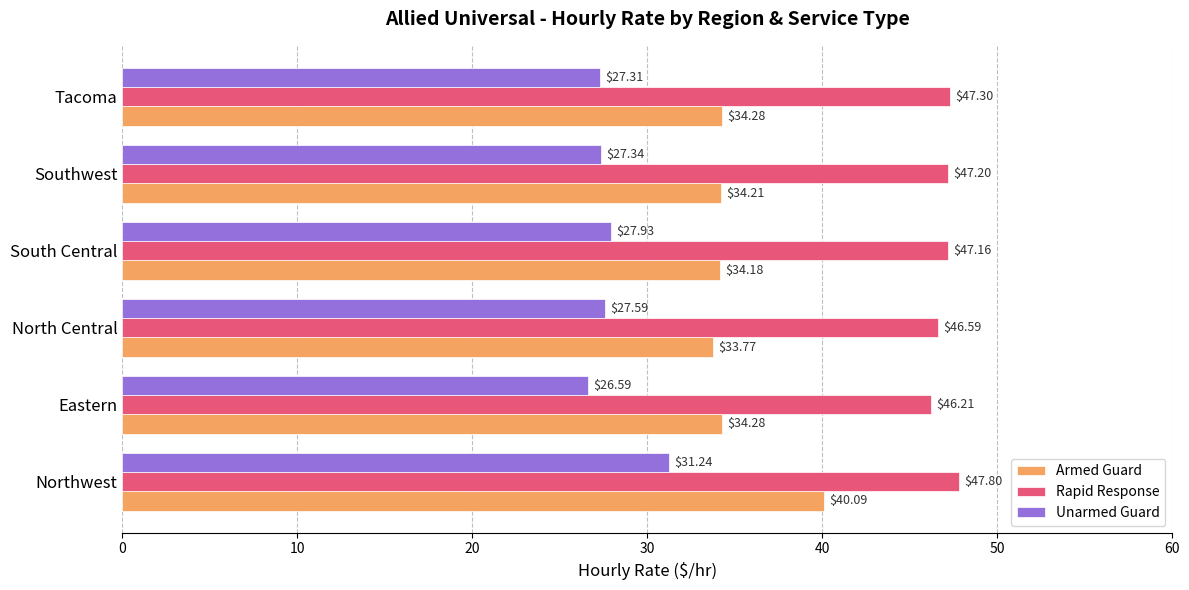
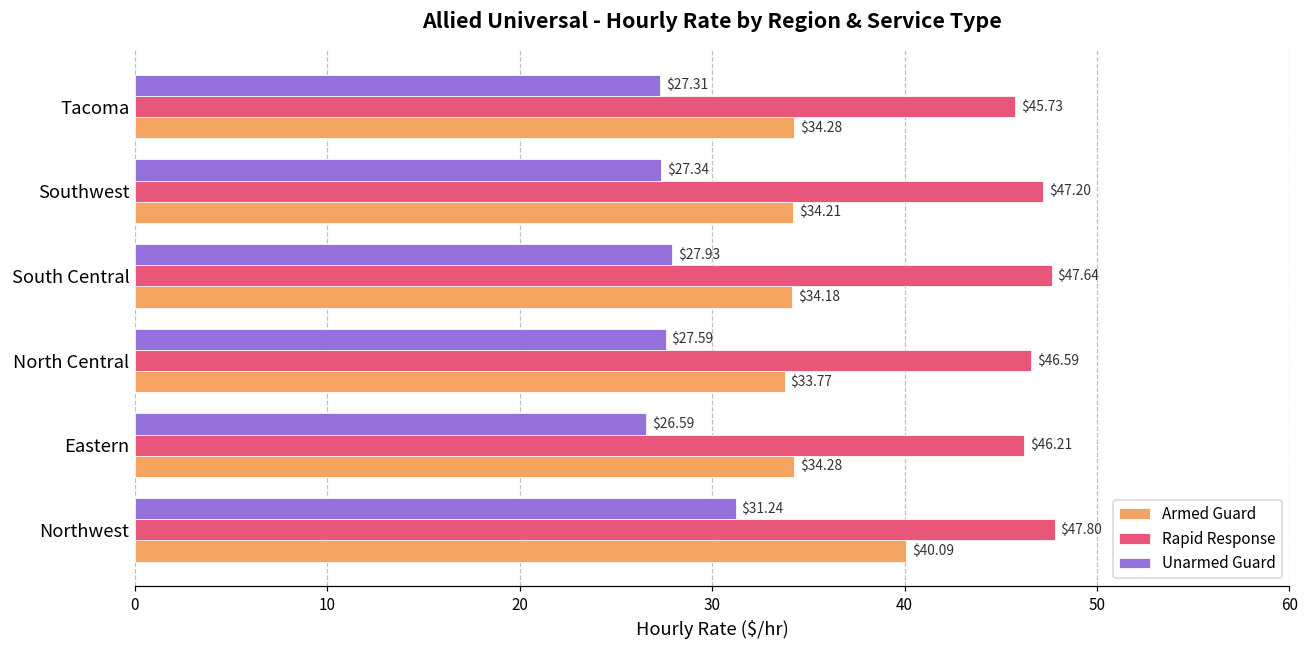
  {
    "Armed Guard": {
      "Tacoma": "$34.28",
      "Southwest": "$34.21",
      "South Central": "$34.18",
      "North Central": "$33.77",
      "Eastern": "$34.28",
      "Northwest": "$40.09"
    },
    "Rapid Response": {
-     "Tacoma": "$47.30",
+     "Tacoma": "$45.73",
      "Southwest": "$47.20",
-     "South Central": "$47.16",
+     "South Central": "$47.64",
      "North Central": "$46.59",
      "Eastern": "$46.21",
      "Northwest": "$47.80"
    },
    "Unarmed Guard": {
      "Tacoma": "$27.31",
      "Southwest": "$27.34",
      "South Central": "$27.93",
      "North Central": "$27.59",
      "Eastern": "$26.59",
      "Northwest": "$31.24"
    }
  }
